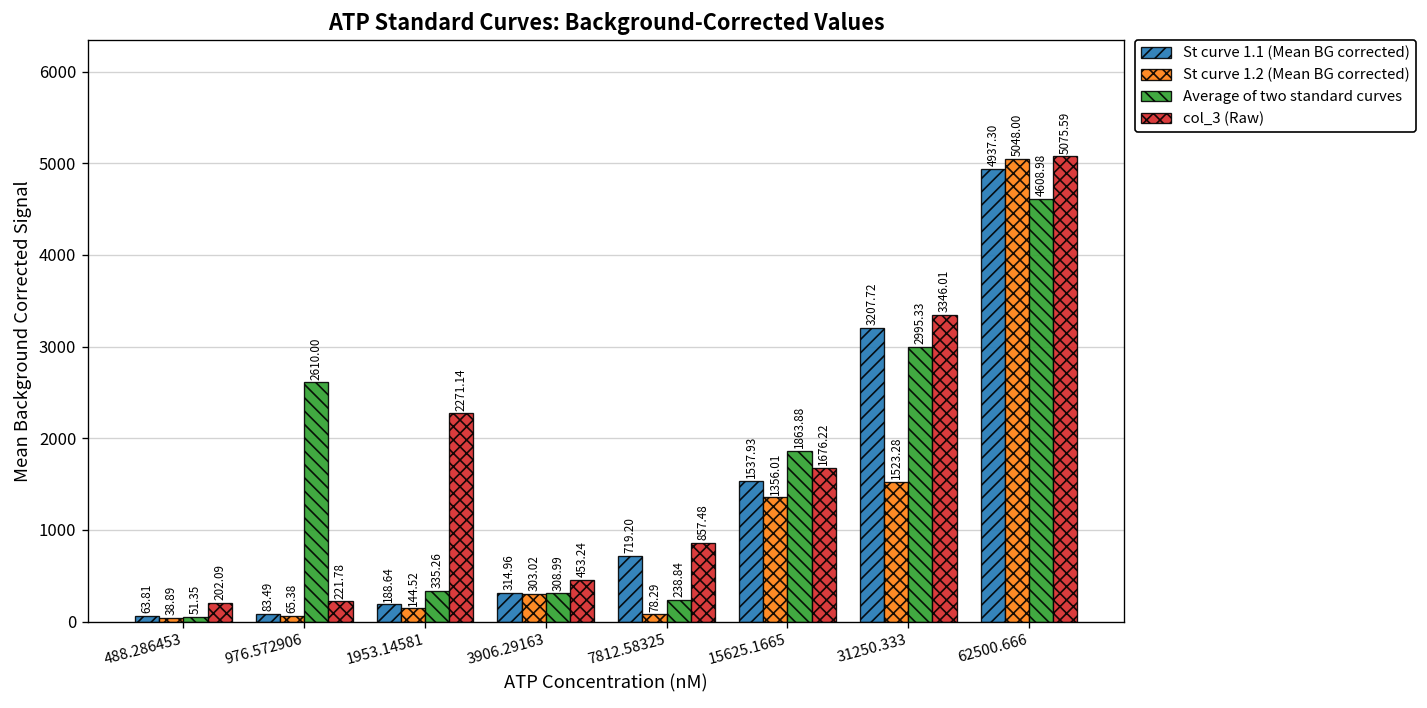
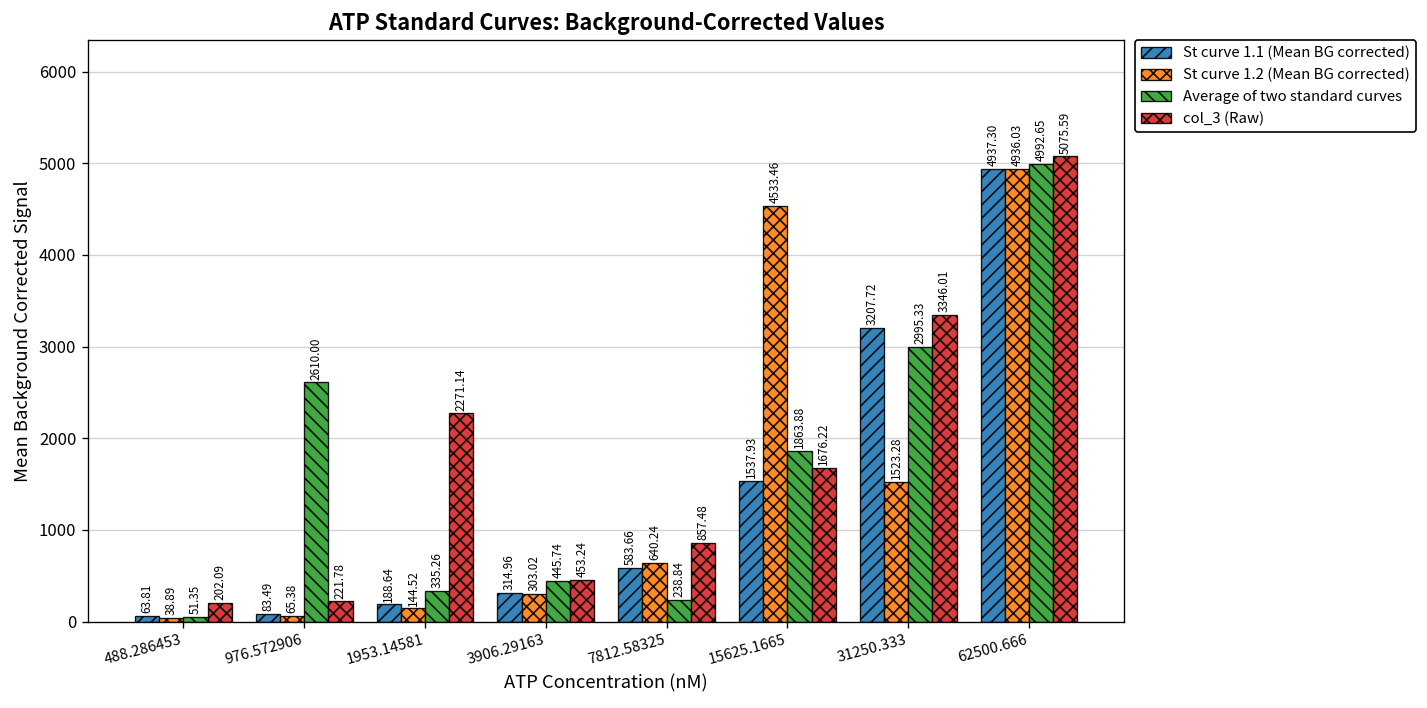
  {
    "St curve 1.1 (Mean BG corrected)": {
      "488.286453": 63.81,
      "976.572906": 83.49,
      "1953.14581": 188.64,
      "3906.29163": 314.96,
-     "7812.58325": 719.20,
+     "7812.58325": 583.66,
      "15625.1665": 1537.93,
      "31250.333": 3207.72,
      "62500.666": 4937.30
    },
    "St curve 1.2 (Mean BG corrected)": {
      "488.286453": 38.89,
      "976.572906": 65.38,
      "1953.14581": 144.52,
      "3906.29163": 303.02,
-     "7812.58325": 78.29,
-     "15625.1665": 1356.01,
+     "7812.58325": 640.24,
+     "15625.1665": 4533.46,
      "31250.333": 1523.28,
-     "62500.666": 5048.00
+     "62500.666": 4936.03
    },
    "Average of two standard curves": {
      "488.286453": 51.35,
      "976.572906": 2610.00,
      "1953.14581": 335.26,
-     "3906.29163": 308.99,
+     "3906.29163": 445.74,
      "7812.58325": 238.84,
      "15625.1665": 1863.88,
      "31250.333": 2995.33,
-     "62500.666": 4608.98
+     "62500.666": 4992.65
    },
    "col_3 (Raw)": {
      "488.286453": 202.09,
      "976.572906": 221.78,
      "1953.14581": 2271.14,
      "3906.29163": 453.24,
      "7812.58325": 857.48,
      "15625.1665": 1676.22,
      "31250.333": 3346.01,
      "62500.666": 5075.59
    }
  }
